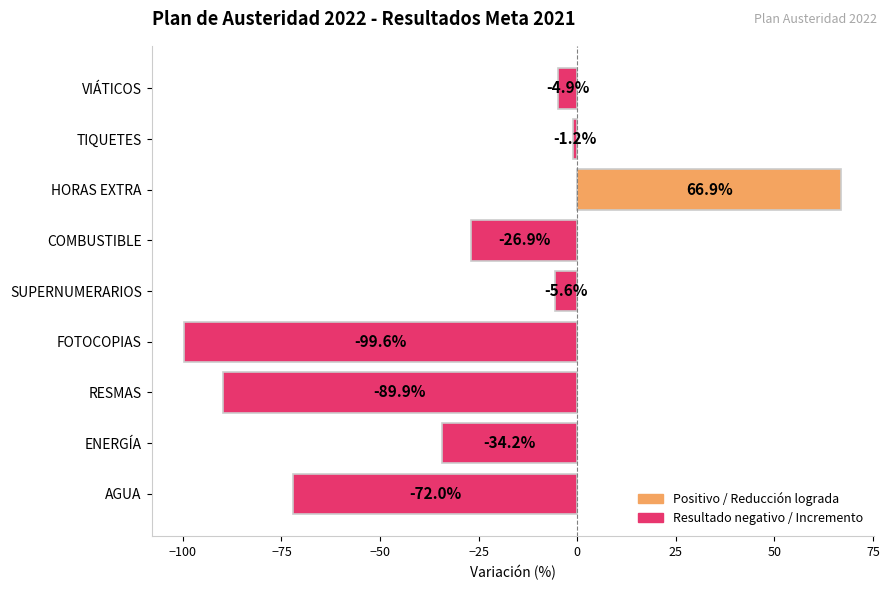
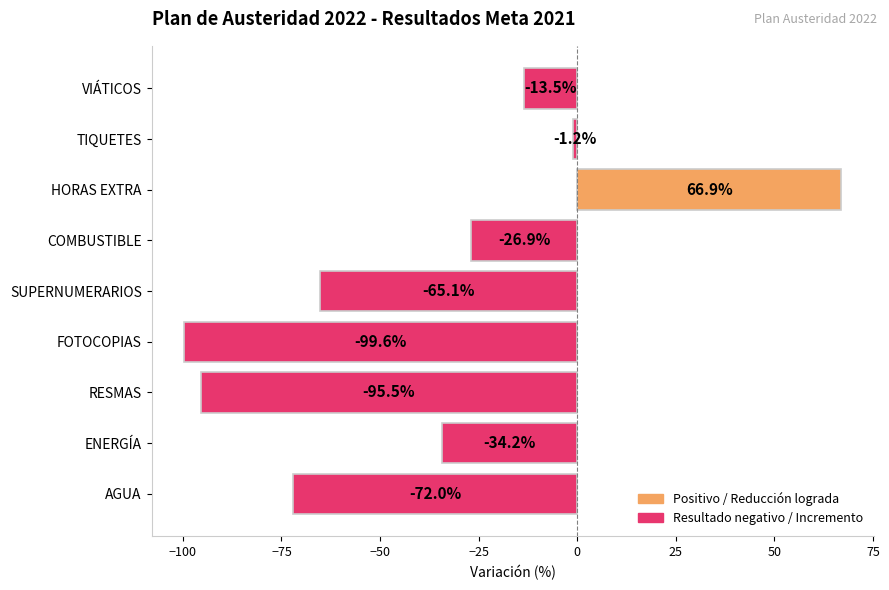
  {
-   "VIÁTICOS": "-4.9%",
+   "VIÁTICOS": "-13.5%",
    "TIQUETES": "-1.2%",
    "HORAS EXTRA": "66.9%",
    "COMBUSTIBLE": "-26.9%",
-   "SUPERNUMERARIOS": "-5.6%",
+   "SUPERNUMERARIOS": "-65.1%",
    "FOTOCOPIAS": "-99.6%",
-   "RESMAS": "-89.9%",
+   "RESMAS": "-95.5%",
    "ENERGÍA": "-34.2%",
    "AGUA": "-72.0%"
  }
